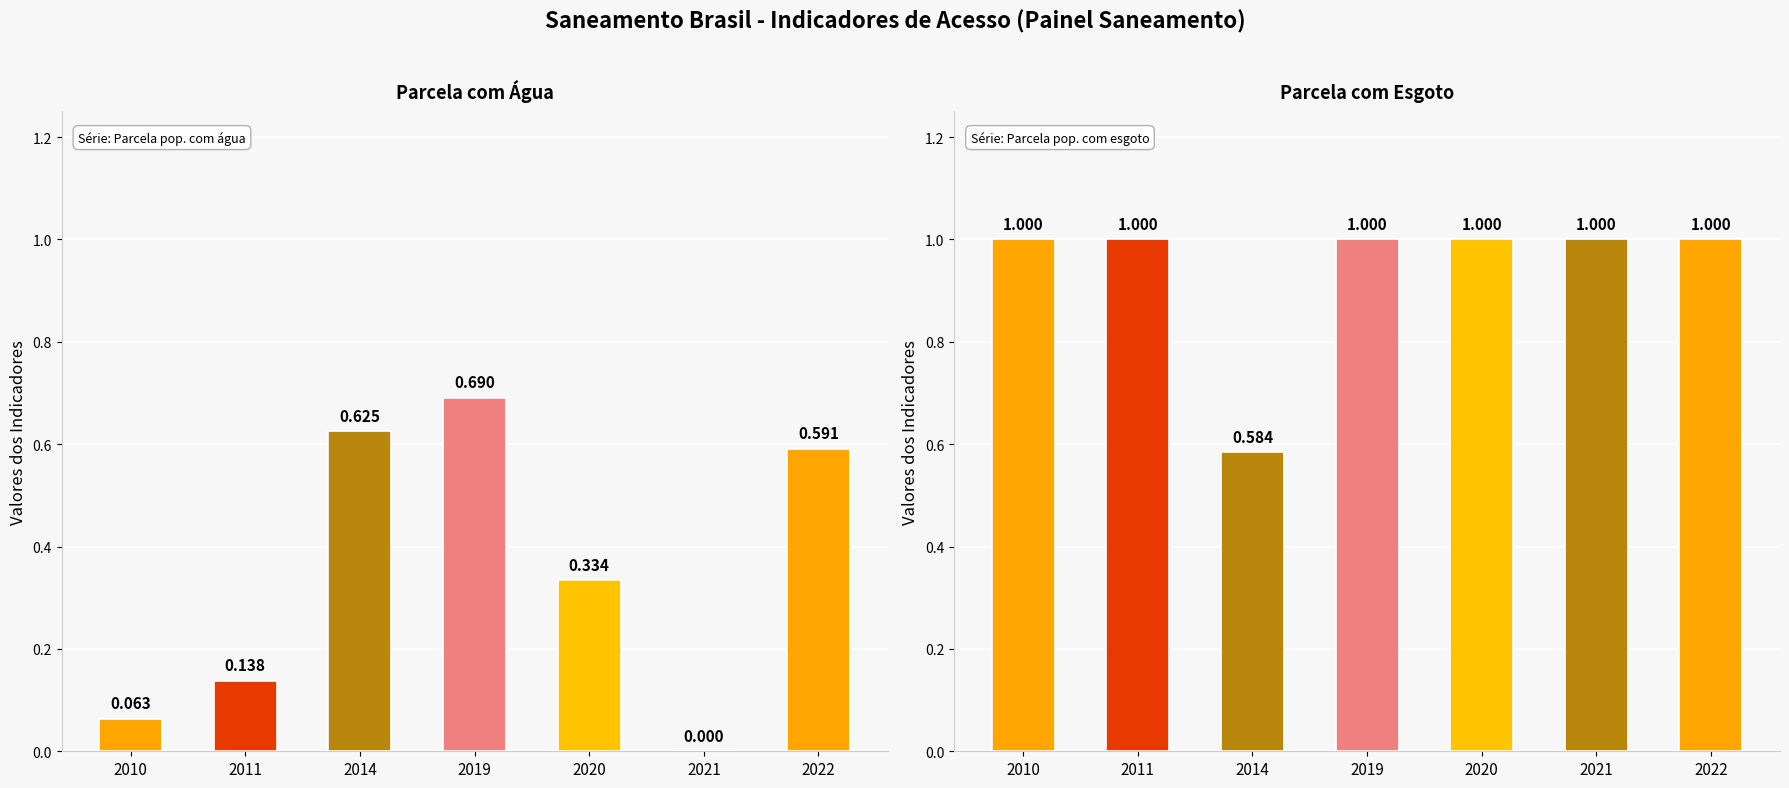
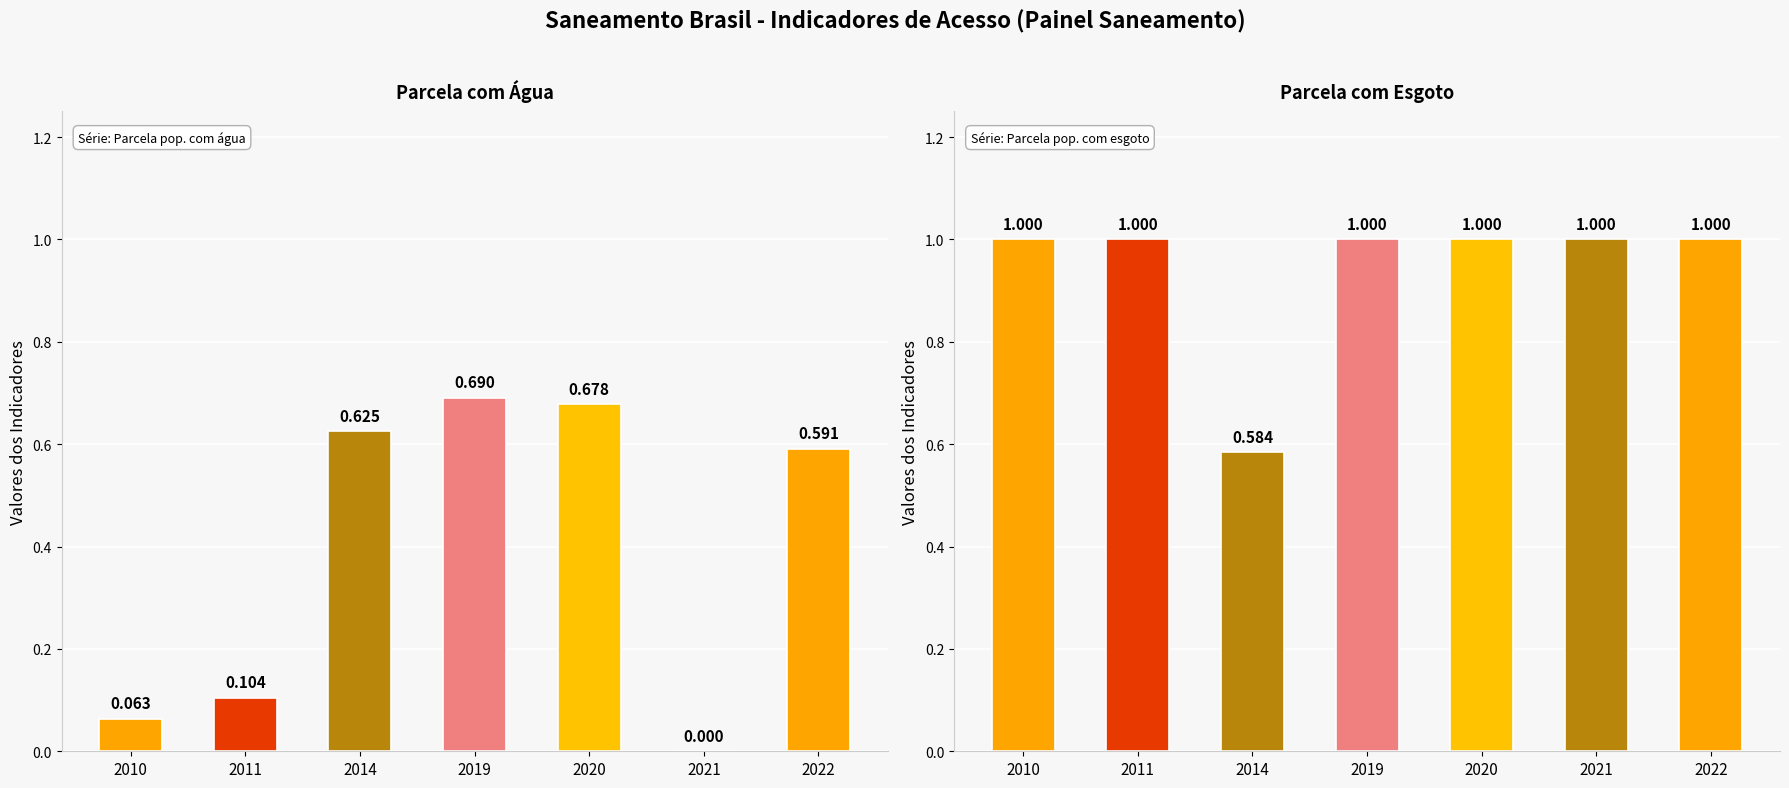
  {
    "Parcela com Água": {
      "2010": 0.063,
-     "2011": 0.138,
+     "2011": 0.104,
      "2014": 0.625,
      "2019": 0.690,
-     "2020": 0.334,
+     "2020": 0.678,
      "2021": 0.000,
      "2022": 0.591
    },
    "Parcela com Esgoto": {
      "2010": 1.000,
      "2011": 1.000,
      "2014": 0.584,
      "2019": 1.000,
      "2020": 1.000,
      "2021": 1.000,
      "2022": 1.000
    }
  }
